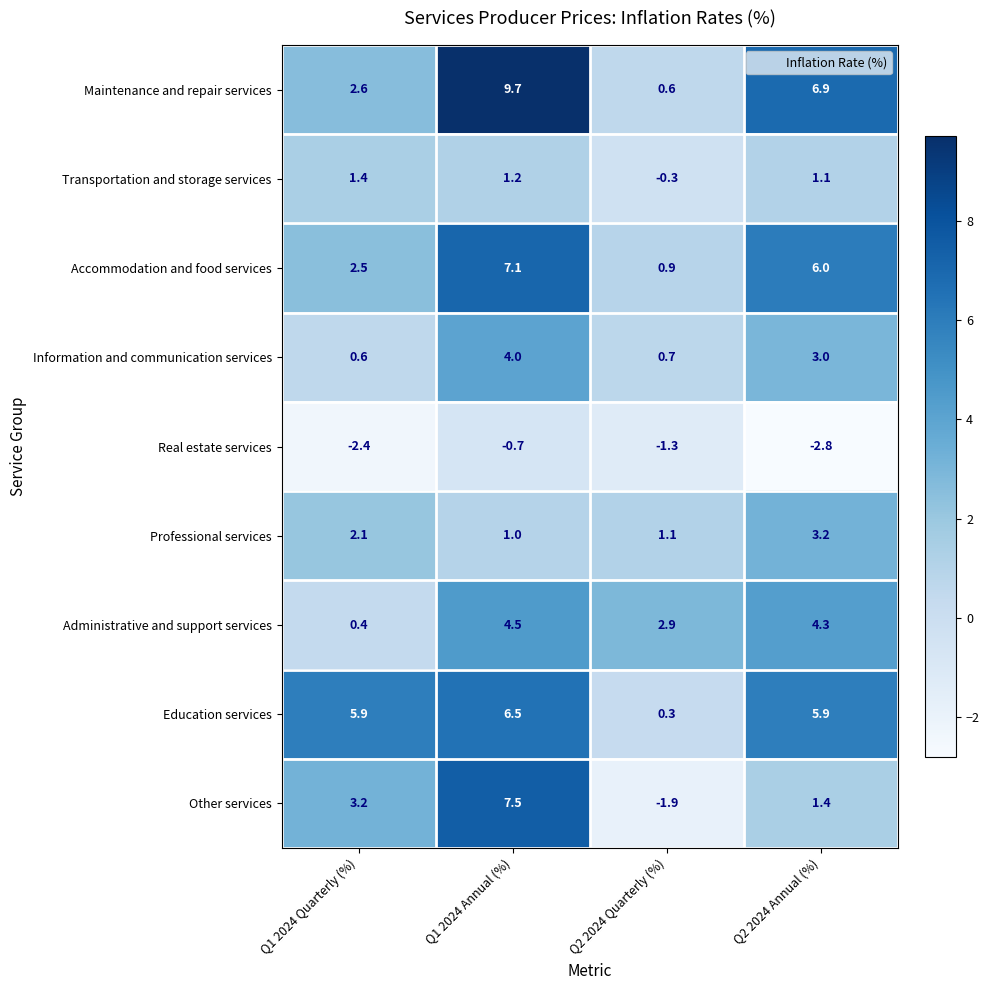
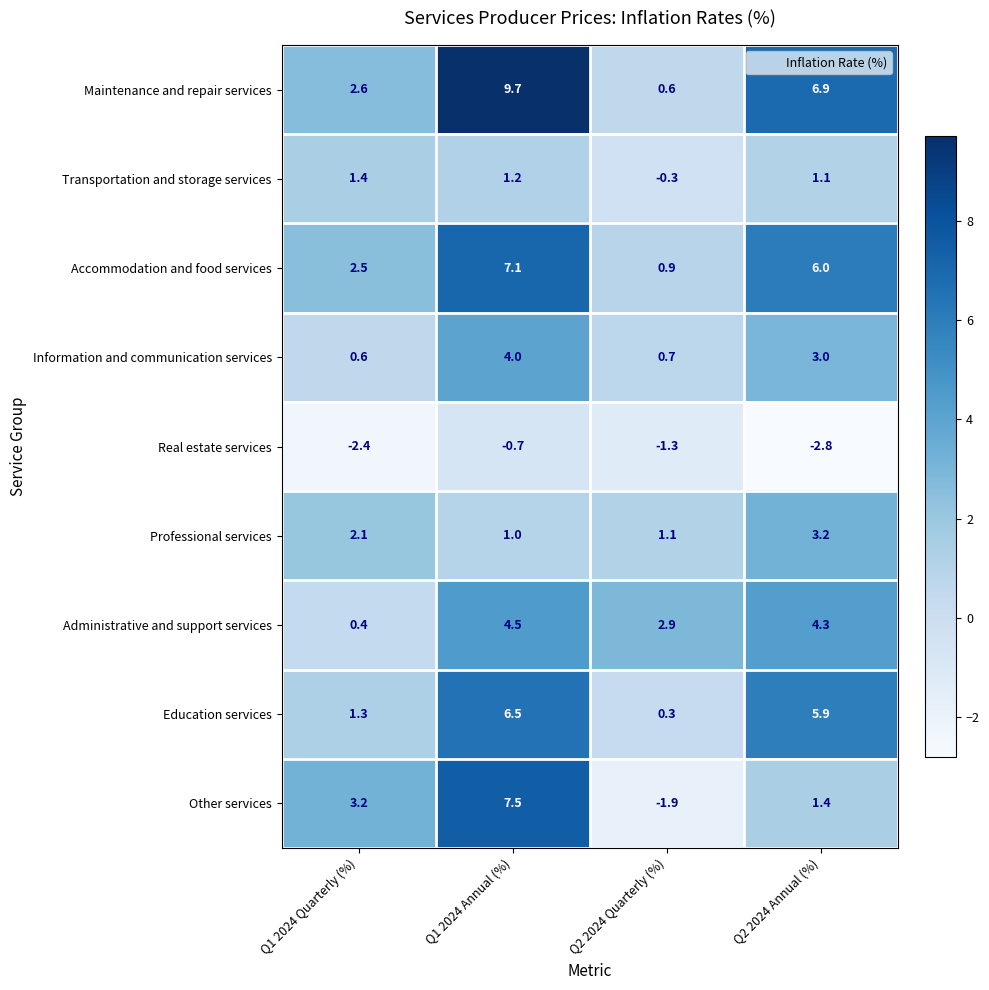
  {
    "Maintenance and repair services": {
      "Q1 2024 Quarterly (%)": 2.6,
      "Q1 2024 Annual (%)": 9.7,
      "Q2 2024 Quarterly (%)": 0.6,
      "Q2 2024 Annual (%)": 6.9
    },
    "Transportation and storage services": {
      "Q1 2024 Quarterly (%)": 1.4,
      "Q1 2024 Annual (%)": 1.2,
      "Q2 2024 Quarterly (%)": -0.3,
      "Q2 2024 Annual (%)": 1.1
    },
    "Accommodation and food services": {
      "Q1 2024 Quarterly (%)": 2.5,
      "Q1 2024 Annual (%)": 7.1,
      "Q2 2024 Quarterly (%)": 0.9,
      "Q2 2024 Annual (%)": 6.0
    },
    "Information and communication services": {
      "Q1 2024 Quarterly (%)": 0.6,
      "Q1 2024 Annual (%)": 4.0,
      "Q2 2024 Quarterly (%)": 0.7,
      "Q2 2024 Annual (%)": 3.0
    },
    "Real estate services": {
      "Q1 2024 Quarterly (%)": -2.4,
      "Q1 2024 Annual (%)": -0.7,
      "Q2 2024 Quarterly (%)": -1.3,
      "Q2 2024 Annual (%)": -2.8
    },
    "Professional services": {
      "Q1 2024 Quarterly (%)": 2.1,
      "Q1 2024 Annual (%)": 1.0,
      "Q2 2024 Quarterly (%)": 1.1,
      "Q2 2024 Annual (%)": 3.2
    },
    "Administrative and support services": {
      "Q1 2024 Quarterly (%)": 0.4,
      "Q1 2024 Annual (%)": 4.5,
      "Q2 2024 Quarterly (%)": 2.9,
      "Q2 2024 Annual (%)": 4.3
    },
    "Education services": {
-     "Q1 2024 Quarterly (%)": 5.9,
+     "Q1 2024 Quarterly (%)": 1.3,
      "Q1 2024 Annual (%)": 6.5,
      "Q2 2024 Quarterly (%)": 0.3,
      "Q2 2024 Annual (%)": 5.9
    },
    "Other services": {
      "Q1 2024 Quarterly (%)": 3.2,
      "Q1 2024 Annual (%)": 7.5,
      "Q2 2024 Quarterly (%)": -1.9,
      "Q2 2024 Annual (%)": 1.4
    }
  }
